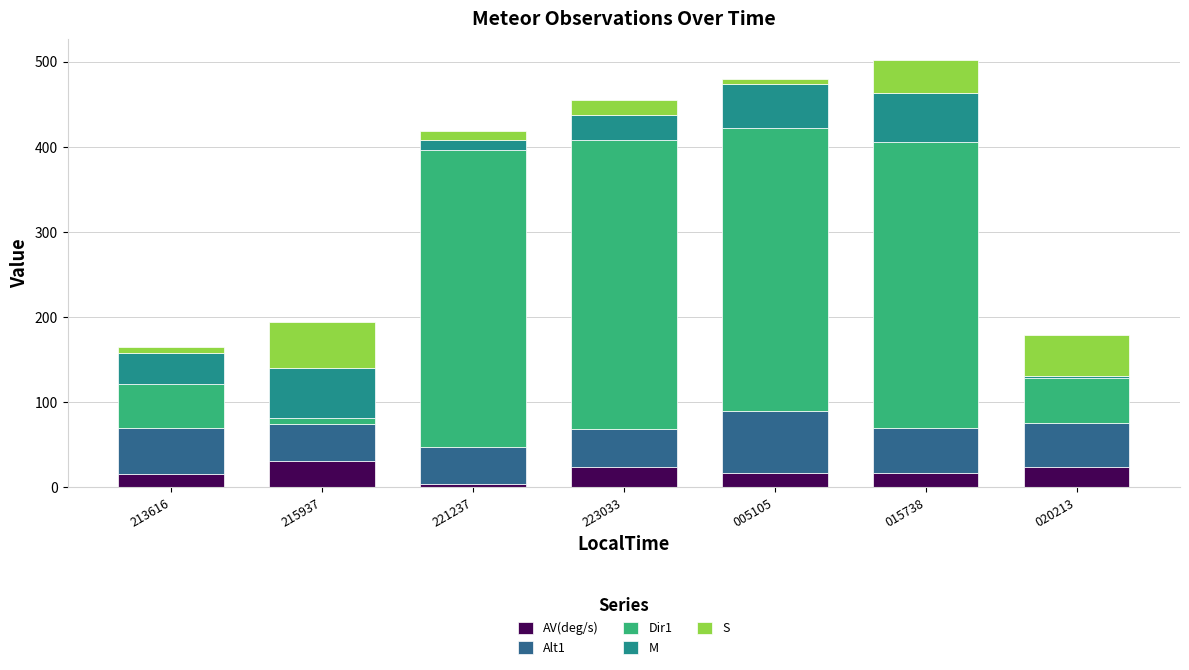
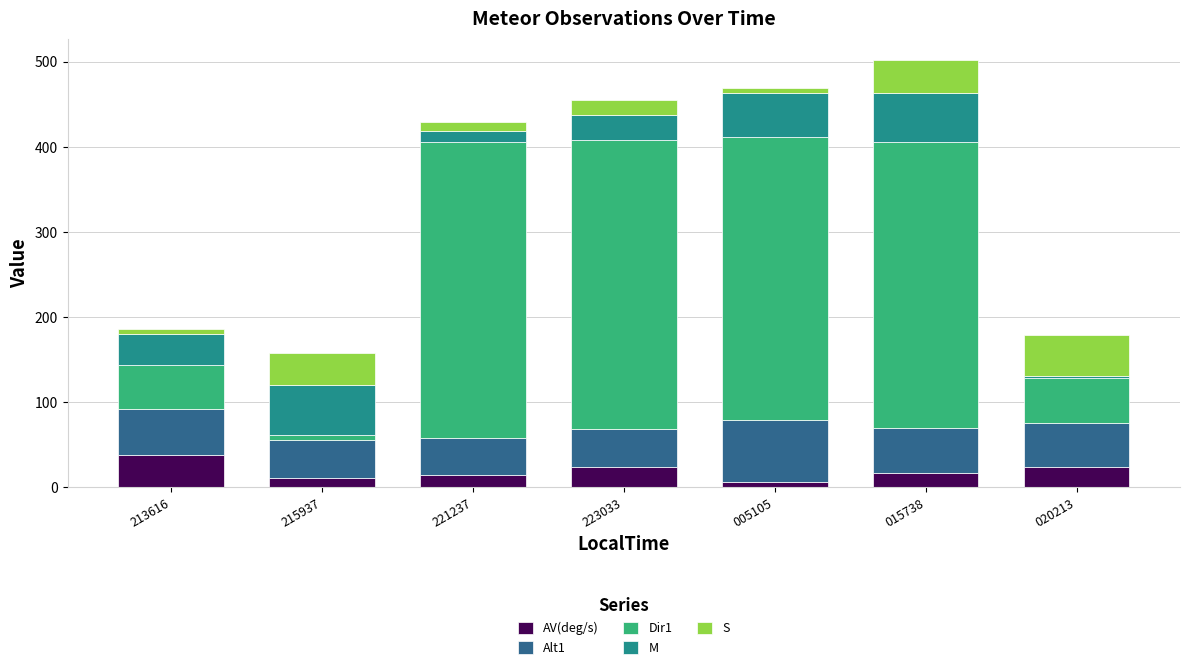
  {
    "AV(deg/s)": {
-     "213616": 20,
-     "215937": 30,
-     "221237": 0,
+     "213616": 40,
+     "215937": 10,
+     "221237": 10,
      "223033": 20,
-     "005105": 20,
+     "005105": 10,
      "015738": 20,
      "020213": 20
    },
    "S": {
      "213616": 10,
-     "215937": 50,
+     "215937": 40,
      "221237": 10,
      "223033": 20,
      "005105": 10,
      "015738": 40,
      "020213": 50
    }
  }
